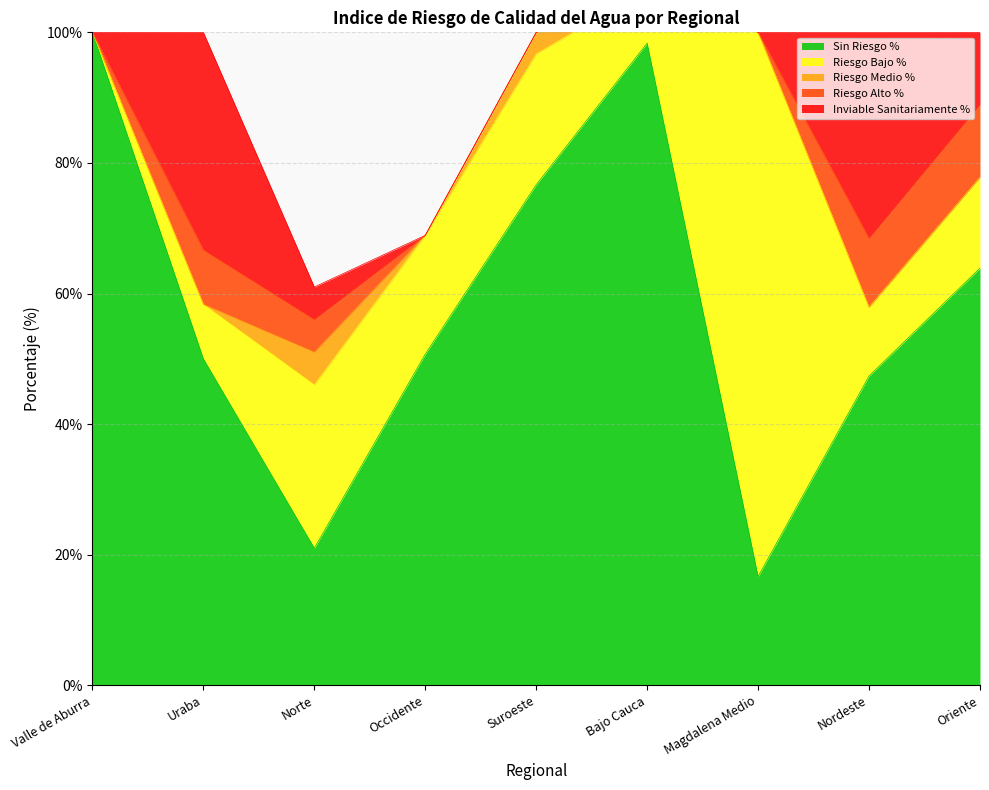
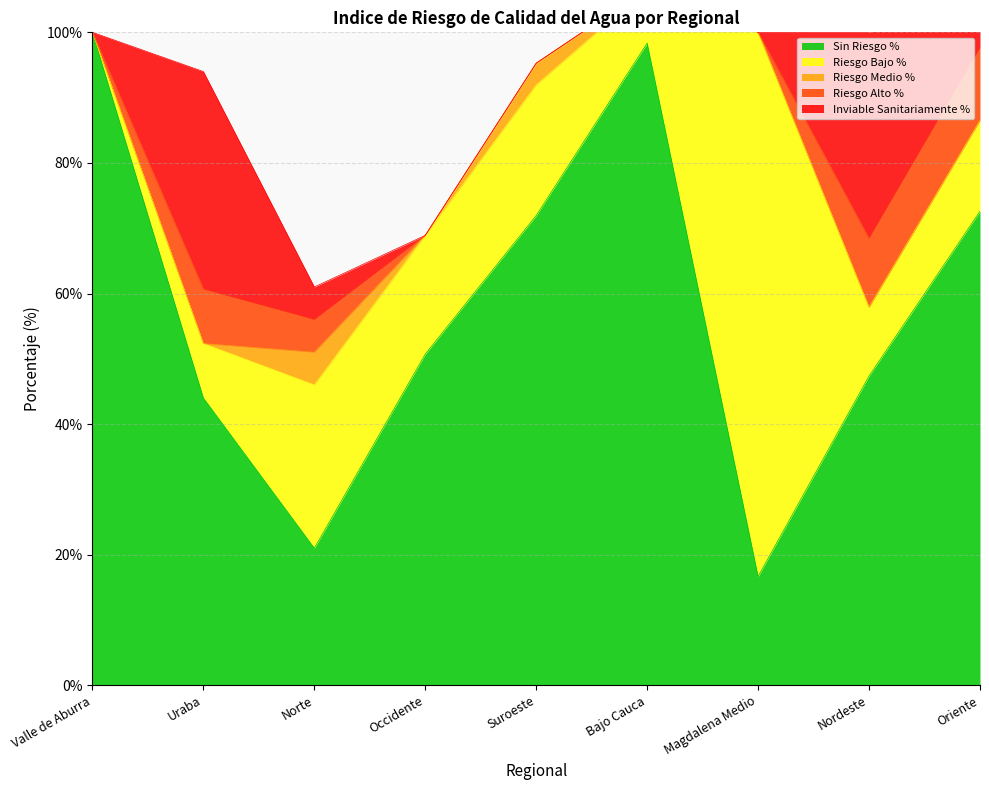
  {
    "Sin Riesgo %": {
-     "Uraba": "50%",
+     "Uraba": "44%",
      "Norte": "21%",
      "Occidente": "51%",
-     "Suroeste": "77%",
+     "Suroeste": "72%",
      "Bajo Cauca": "98%",
      "Magdalena Medio": "17%",
      "Nordeste": "47%",
-     "Oriente": "64%"
+     "Oriente": "73%"
    },
    "Riesgo Bajo %": {
      "Norte": "25%",
      "Suroeste": "20%"
    },
    "Riesgo Medio %": {
      "Norte": "5%"
    },
    "Riesgo Alto %": {
      "Uraba": "8%",
      "Norte": "5%",
      "Nordeste": "11%",
      "Oriente": "11%"
    },
    "Inviable Sanitariamente %": {
      "Uraba": "33%",
      "Norte": "5%",
      "Nordeste": "32%"
    }
  }
